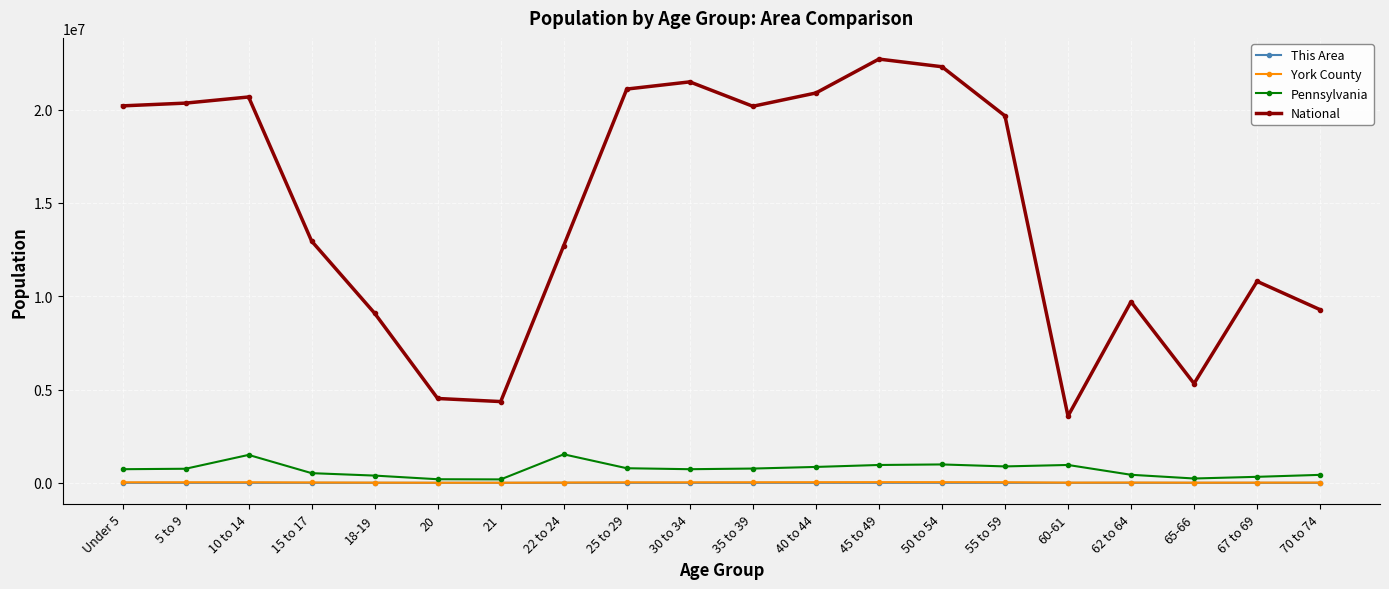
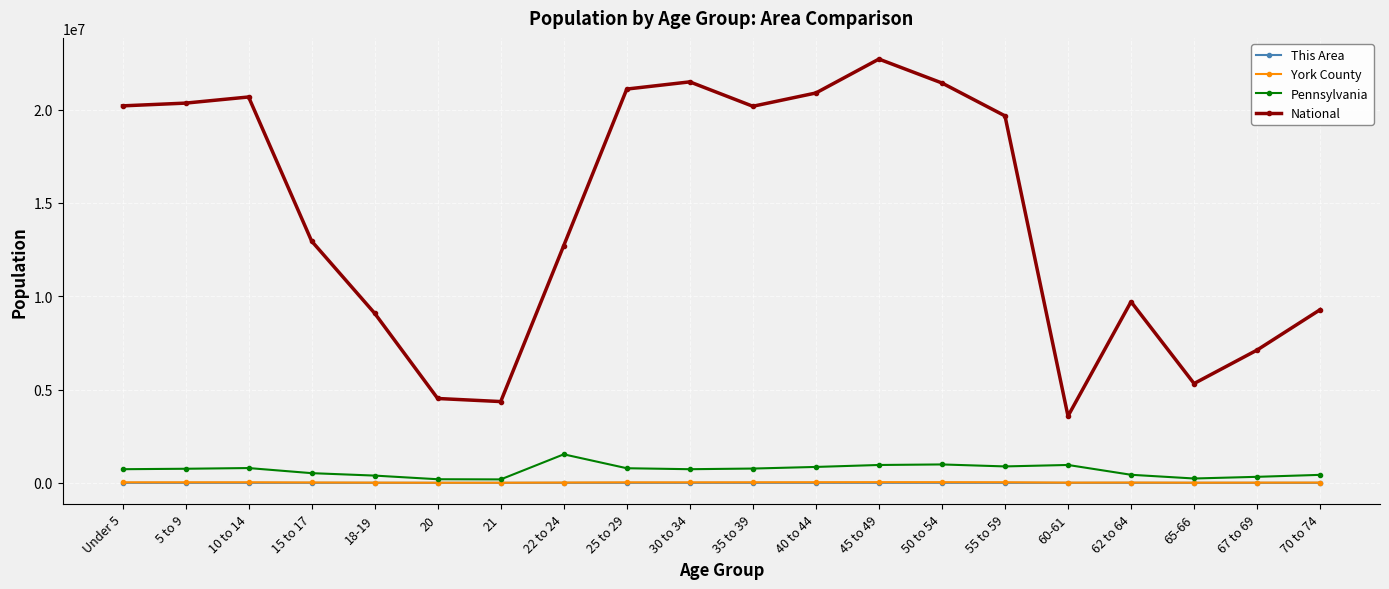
  {
    "Pennsylvania": {
      "Under 5": 700000,
      "5 to 9": 800000,
-     "10 to 14": 1500000,
+     "10 to 14": 800000,
      "15 to 17": 500000,
      "18-19": 400000,
      "20": 200000,
      "21": 200000,
      "22 to 24": 1500000,
      "25 to 29": 800000,
      "30 to 34": 700000,
      "35 to 39": 800000,
      "40 to 44": 900000,
      "45 to 49": 1000000,
      "50 to 54": 1000000,
      "55 to 59": 900000,
      "60-61": 1000000,
      "62 to 64": 400000,
      "65-66": 200000,
      "67 to 69": 300000,
      "70 to 74": 400000
    },
    "National": {
      "Under 5": 20200000,
      "5 to 9": 20300000,
      "10 to 14": 20700000,
      "15 to 17": 13000000,
      "18-19": 9100000,
      "20": 4500000,
      "21": 4400000,
      "22 to 24": 12700000,
      "25 to 29": 21100000,
      "30 to 34": 21500000,
      "35 to 39": 20200000,
      "40 to 44": 20900000,
      "45 to 49": 22700000,
-     "50 to 54": 22300000,
+     "50 to 54": 21400000,
      "55 to 59": 19700000,
      "60-61": 3600000,
      "62 to 64": 9700000,
      "65-66": 5300000,
-     "67 to 69": 10800000,
+     "67 to 69": 7100000,
      "70 to 74": 9300000
    }
  }
